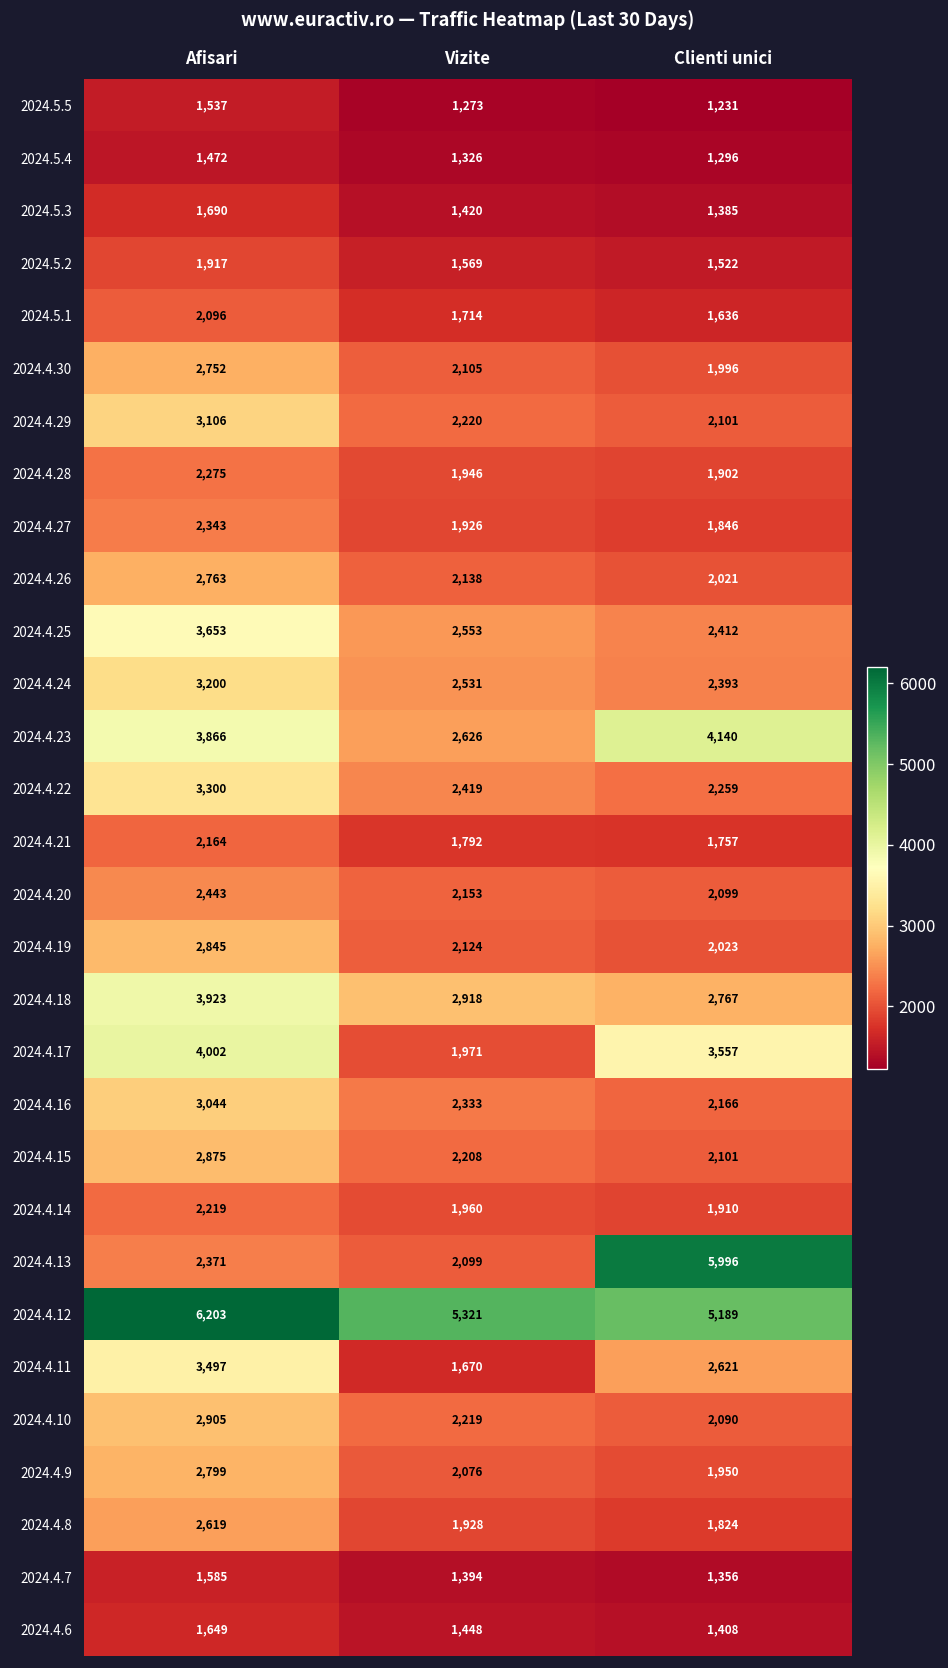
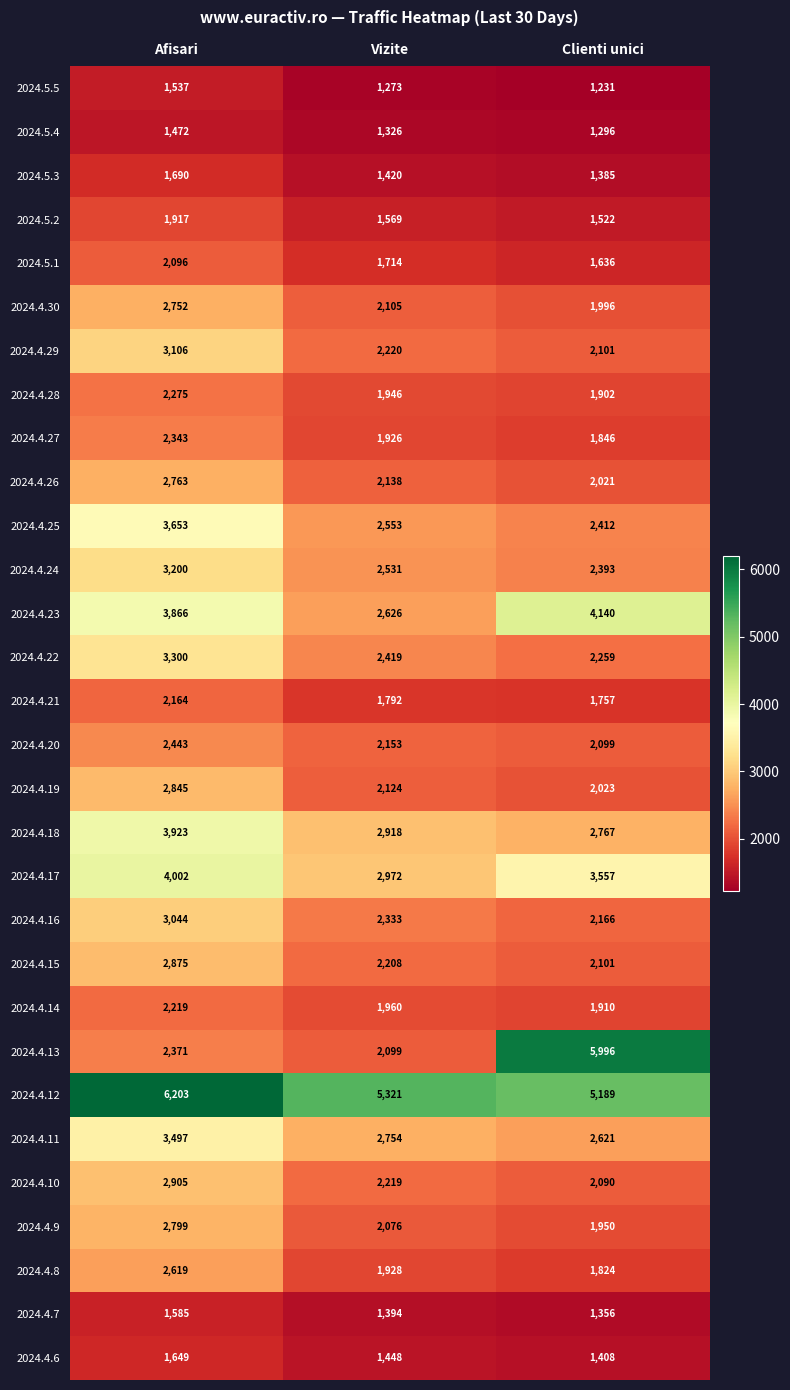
  {
    "2024.5.5": {
      "Afisari": "1,537",
      "Vizite": "1,273",
      "Clienti unici": "1,231"
    },
    "2024.5.4": {
      "Afisari": "1,472",
      "Vizite": "1,326",
      "Clienti unici": "1,296"
    },
    "2024.5.3": {
      "Afisari": "1,690",
      "Vizite": "1,420",
      "Clienti unici": "1,385"
    },
    "2024.5.2": {
      "Afisari": "1,917",
      "Vizite": "1,569",
      "Clienti unici": "1,522"
    },
    "2024.5.1": {
      "Afisari": "2,096",
      "Vizite": "1,714",
      "Clienti unici": "1,636"
    },
    "2024.4.30": {
      "Afisari": "2,752",
      "Vizite": "2,105",
      "Clienti unici": "1,996"
    },
    "2024.4.29": {
      "Afisari": "3,106",
      "Vizite": "2,220",
      "Clienti unici": "2,101"
    },
    "2024.4.28": {
      "Afisari": "2,275",
      "Vizite": "1,946",
      "Clienti unici": "1,902"
    },
    "2024.4.27": {
      "Afisari": "2,343",
      "Vizite": "1,926",
      "Clienti unici": "1,846"
    },
    "2024.4.26": {
      "Afisari": "2,763",
      "Vizite": "2,138",
      "Clienti unici": "2,021"
    },
    "2024.4.25": {
      "Afisari": "3,653",
      "Vizite": "2,553",
      "Clienti unici": "2,412"
    },
    "2024.4.24": {
      "Afisari": "3,200",
      "Vizite": "2,531",
      "Clienti unici": "2,393"
    },
    "2024.4.23": {
      "Afisari": "3,866",
      "Vizite": "2,626",
      "Clienti unici": "4,140"
    },
    "2024.4.22": {
      "Afisari": "3,300",
      "Vizite": "2,419",
      "Clienti unici": "2,259"
    },
    "2024.4.21": {
      "Afisari": "2,164",
      "Vizite": "1,792",
      "Clienti unici": "1,757"
    },
    "2024.4.20": {
      "Afisari": "2,443",
      "Vizite": "2,153",
      "Clienti unici": "2,099"
    },
    "2024.4.19": {
      "Afisari": "2,845",
      "Vizite": "2,124",
      "Clienti unici": "2,023"
    },
    "2024.4.18": {
      "Afisari": "3,923",
      "Vizite": "2,918",
      "Clienti unici": "2,767"
    },
    "2024.4.17": {
      "Afisari": "4,002",
-     "Vizite": "1,971",
+     "Vizite": "2,972",
      "Clienti unici": "3,557"
    },
    "2024.4.16": {
      "Afisari": "3,044",
      "Vizite": "2,333",
      "Clienti unici": "2,166"
    },
    "2024.4.15": {
      "Afisari": "2,875",
      "Vizite": "2,208",
      "Clienti unici": "2,101"
    },
    "2024.4.14": {
      "Afisari": "2,219",
      "Vizite": "1,960",
      "Clienti unici": "1,910"
    },
    "2024.4.13": {
      "Afisari": "2,371",
      "Vizite": "2,099",
      "Clienti unici": "5,996"
    },
    "2024.4.12": {
      "Afisari": "6,203",
      "Vizite": "5,321",
      "Clienti unici": "5,189"
    },
    "2024.4.11": {
      "Afisari": "3,497",
-     "Vizite": "1,670",
+     "Vizite": "2,754",
      "Clienti unici": "2,621"
    },
    "2024.4.10": {
      "Afisari": "2,905",
      "Vizite": "2,219",
      "Clienti unici": "2,090"
    },
    "2024.4.9": {
      "Afisari": "2,799",
      "Vizite": "2,076",
      "Clienti unici": "1,950"
    },
    "2024.4.8": {
      "Afisari": "2,619",
      "Vizite": "1,928",
      "Clienti unici": "1,824"
    },
    "2024.4.7": {
      "Afisari": "1,585",
      "Vizite": "1,394",
      "Clienti unici": "1,356"
    },
    "2024.4.6": {
      "Afisari": "1,649",
      "Vizite": "1,448",
      "Clienti unici": "1,408"
    }
  }
